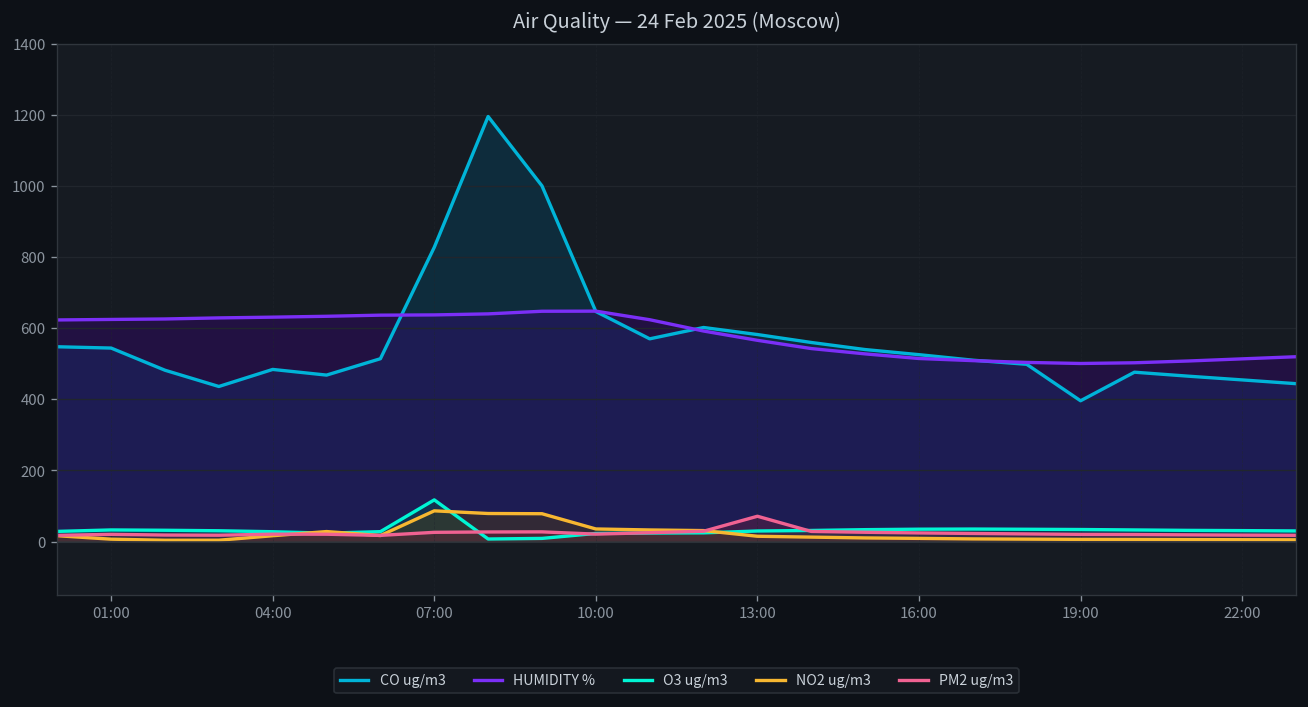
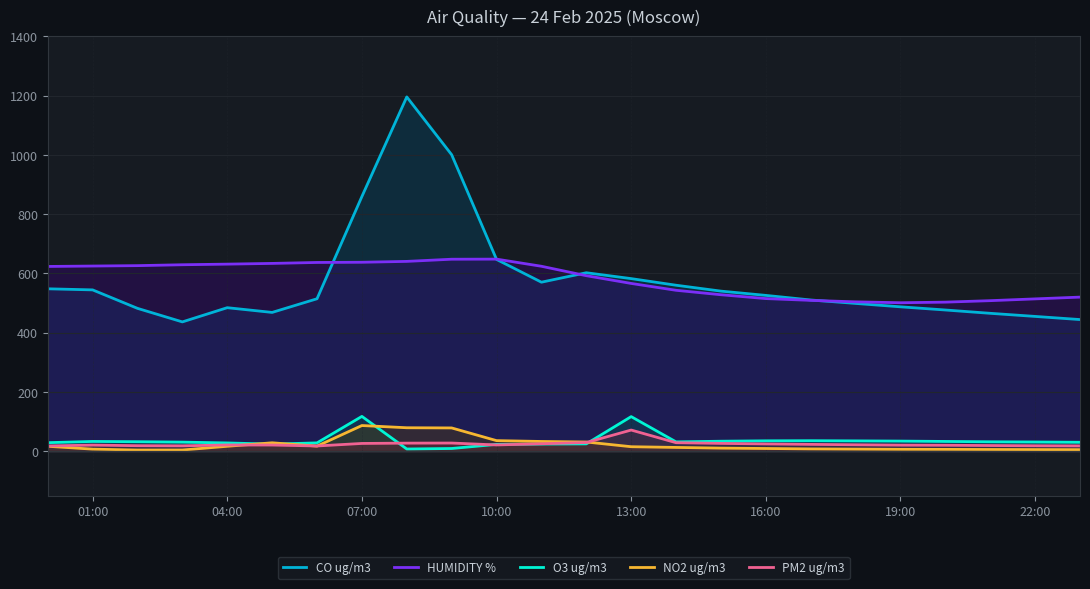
  {
    "CO ug/m3": {
      "01:00": 540,
      "04:00": 480,
-     "07:00": 830,
+     "07:00": 860,
      "13:00": 580,
      "16:00": 530,
-     "19:00": 400,
+     "19:00": 490,
      "22:00": 450
    },
    "HUMIDITY %": {
      "01:00": 620,
      "04:00": 630,
      "07:00": 640,
      "13:00": 570,
      "16:00": 520,
      "19:00": 500,
      "22:00": 510
    },
    "O3 ug/m3": {
      "01:00": 30,
      "07:00": 120,
-     "13:00": 30,
+     "13:00": 120,
      "16:00": 30,
      "19:00": 30,
      "22:00": 30
    },
    "NO2 ug/m3": {
      "01:00": 10,
      "07:00": 90,
      "10:00": 40,
      "13:00": 10,
      "16:00": 10,
      "19:00": 10,
      "22:00": 10
    },
    "PM2 ug/m3": {
      "01:00": 20,
      "07:00": 30,
      "13:00": 70,
      "16:00": 20,
      "19:00": 20,
      "22:00": 20
    }
  }
